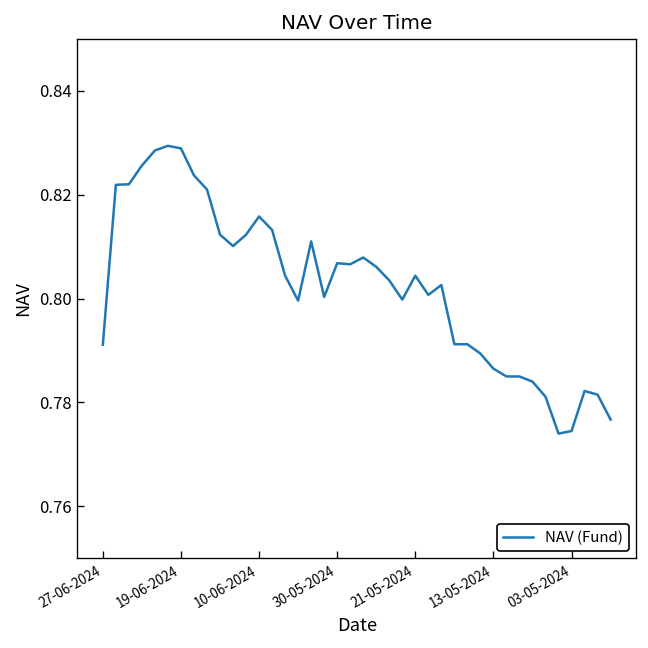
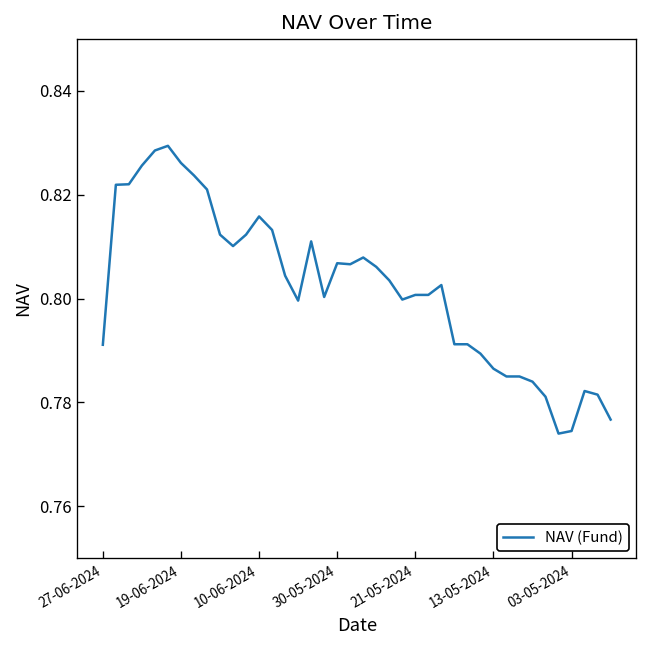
  {
    "27-06-2024": 0.791,
-   "19-06-2024": 0.829,
+   "19-06-2024": 0.826,
    "10-06-2024": 0.816,
    "30-05-2024": 0.807,
-   "21-05-2024": 0.804,
+   "21-05-2024": 0.801,
    "13-05-2024": 0.787,
    "03-05-2024": 0.775
  }
